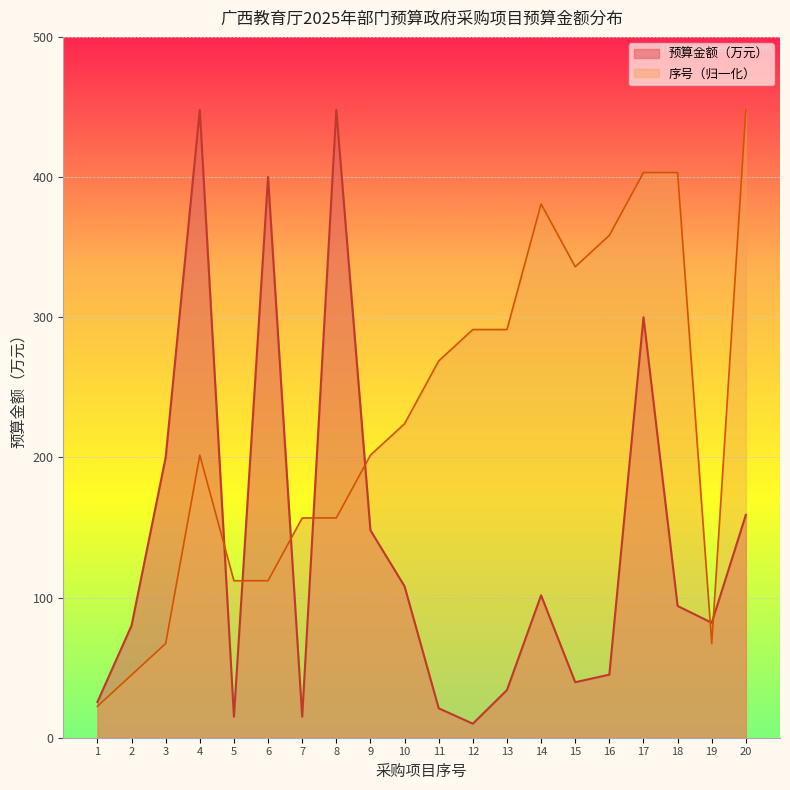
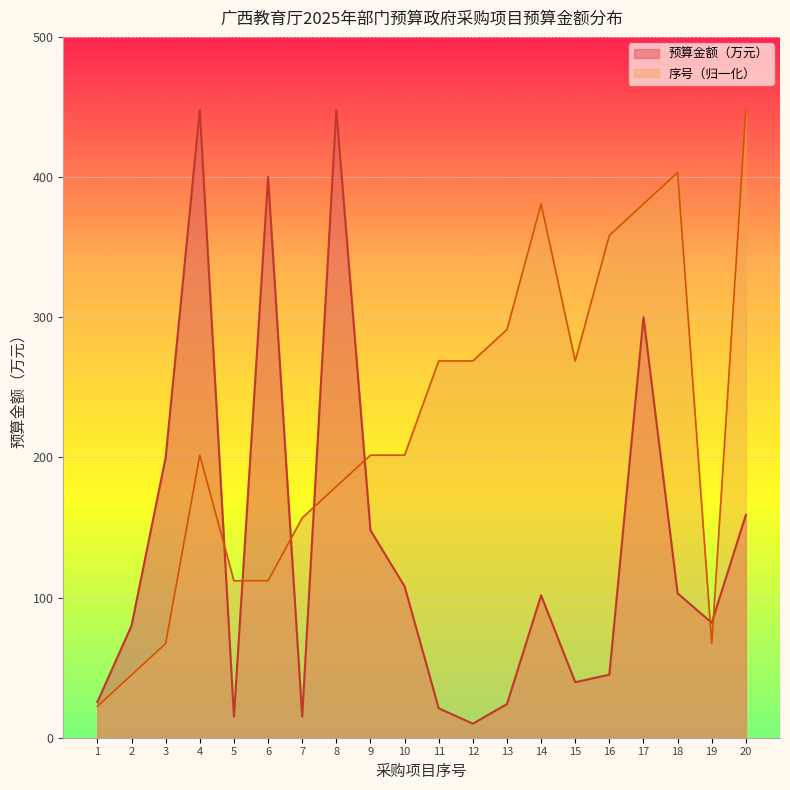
  {
    "预算金额（万元）": {
      "1": 26,
      "2": 80,
      "3": 200,
      "4": 448,
      "5": 15,
      "6": 400,
      "7": 15,
      "8": 448,
      "9": 148,
      "10": 108,
      "11": 21,
      "12": 10,
-     "13": 34,
+     "13": 24,
      "14": 102,
      "15": 40,
      "16": 45,
      "17": 300,
-     "18": 94,
+     "18": 103,
      "19": 82,
      "20": 159
    },
    "序号（归一化）": {
      "1": 22,
      "2": 45,
      "3": 67,
      "4": 202,
      "5": 112,
      "6": 112,
      "7": 157,
-     "8": 157,
+     "8": 179,
      "9": 202,
-     "10": 224,
+     "10": 202,
      "11": 269,
-     "12": 291,
+     "12": 269,
      "13": 291,
      "14": 381,
-     "15": 336,
+     "15": 269,
      "16": 358,
-     "17": 403,
+     "17": 381,
      "18": 403,
      "19": 67,
      "20": 448
    }
  }
